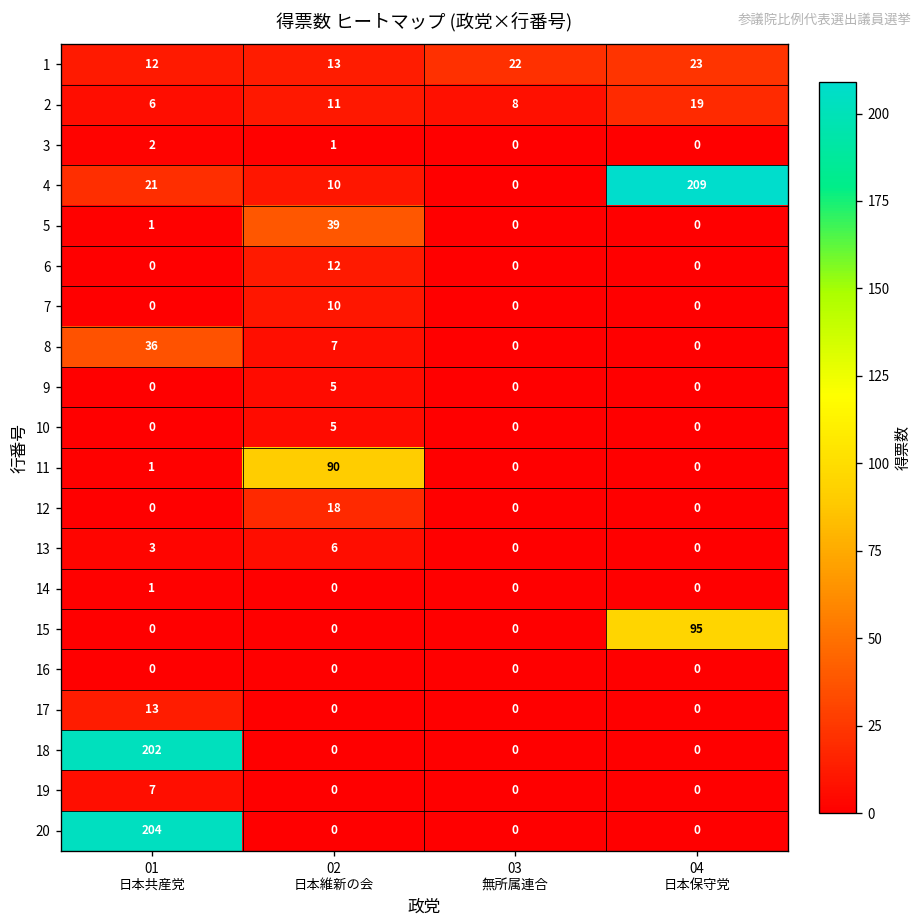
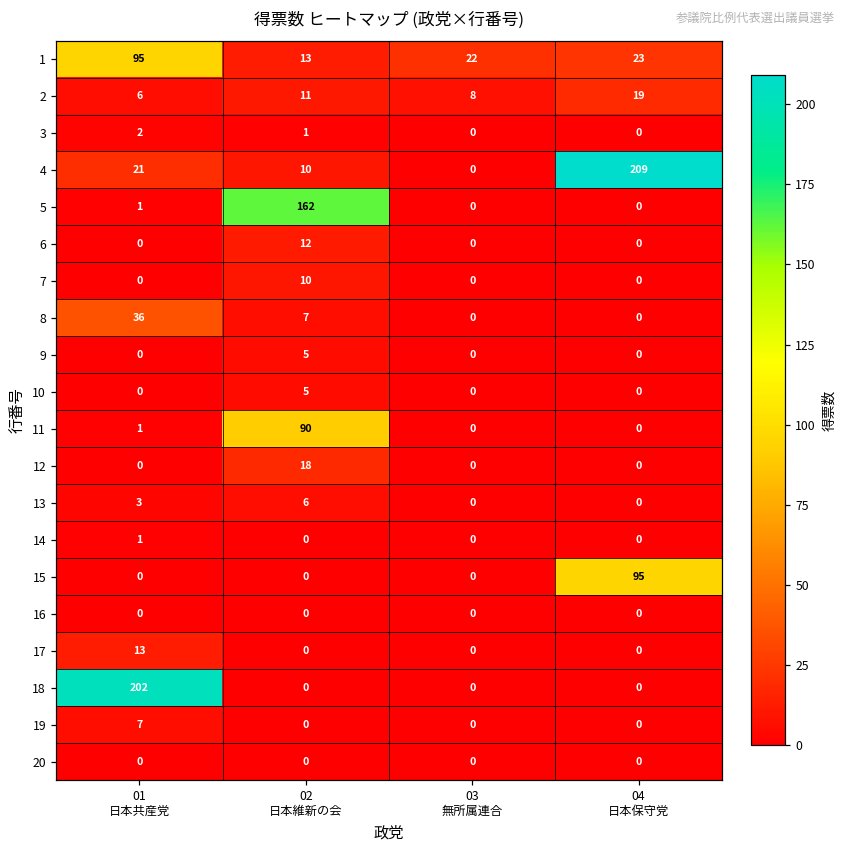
  {
    "1": {
-     "01 日本共産党": 12,
+     "01 日本共産党": 95,
      "02 日本維新の会": 13,
      "03 無所属連合": 22,
      "04 日本保守党": 23
    },
    "2": {
      "01 日本共産党": 6,
      "02 日本維新の会": 11,
      "03 無所属連合": 8,
      "04 日本保守党": 19
    },
    "3": {
      "01 日本共産党": 2,
      "02 日本維新の会": 1,
      "03 無所属連合": 0,
      "04 日本保守党": 0
    },
    "4": {
      "01 日本共産党": 21,
      "02 日本維新の会": 10,
      "03 無所属連合": 0,
      "04 日本保守党": 209
    },
    "5": {
      "01 日本共産党": 1,
-     "02 日本維新の会": 39,
+     "02 日本維新の会": 162,
      "03 無所属連合": 0,
      "04 日本保守党": 0
    },
    "6": {
      "01 日本共産党": 0,
      "02 日本維新の会": 12,
      "03 無所属連合": 0,
      "04 日本保守党": 0
    },
    "7": {
      "01 日本共産党": 0,
      "02 日本維新の会": 10,
      "03 無所属連合": 0,
      "04 日本保守党": 0
    },
    "8": {
      "01 日本共産党": 36,
      "02 日本維新の会": 7,
      "03 無所属連合": 0,
      "04 日本保守党": 0
    },
    "9": {
      "01 日本共産党": 0,
      "02 日本維新の会": 5,
      "03 無所属連合": 0,
      "04 日本保守党": 0
    },
    "10": {
      "01 日本共産党": 0,
      "02 日本維新の会": 5,
      "03 無所属連合": 0,
      "04 日本保守党": 0
    },
    "11": {
      "01 日本共産党": 1,
      "02 日本維新の会": 90,
      "03 無所属連合": 0,
      "04 日本保守党": 0
    },
    "12": {
      "01 日本共産党": 0,
      "02 日本維新の会": 18,
      "03 無所属連合": 0,
      "04 日本保守党": 0
    },
    "13": {
      "01 日本共産党": 3,
      "02 日本維新の会": 6,
      "03 無所属連合": 0,
      "04 日本保守党": 0
    },
    "14": {
      "01 日本共産党": 1,
      "02 日本維新の会": 0,
      "03 無所属連合": 0,
      "04 日本保守党": 0
    },
    "15": {
      "01 日本共産党": 0,
      "02 日本維新の会": 0,
      "03 無所属連合": 0,
      "04 日本保守党": 95
    },
    "16": {
      "01 日本共産党": 0,
      "02 日本維新の会": 0,
      "03 無所属連合": 0,
      "04 日本保守党": 0
    },
    "17": {
      "01 日本共産党": 13,
      "02 日本維新の会": 0,
      "03 無所属連合": 0,
      "04 日本保守党": 0
    },
    "18": {
      "01 日本共産党": 202,
      "02 日本維新の会": 0,
      "03 無所属連合": 0,
      "04 日本保守党": 0
    },
    "19": {
      "01 日本共産党": 7,
      "02 日本維新の会": 0,
      "03 無所属連合": 0,
      "04 日本保守党": 0
    },
    "20": {
-     "01 日本共産党": 204,
+     "01 日本共産党": 0,
      "02 日本維新の会": 0,
      "03 無所属連合": 0,
      "04 日本保守党": 0
    }
  }
